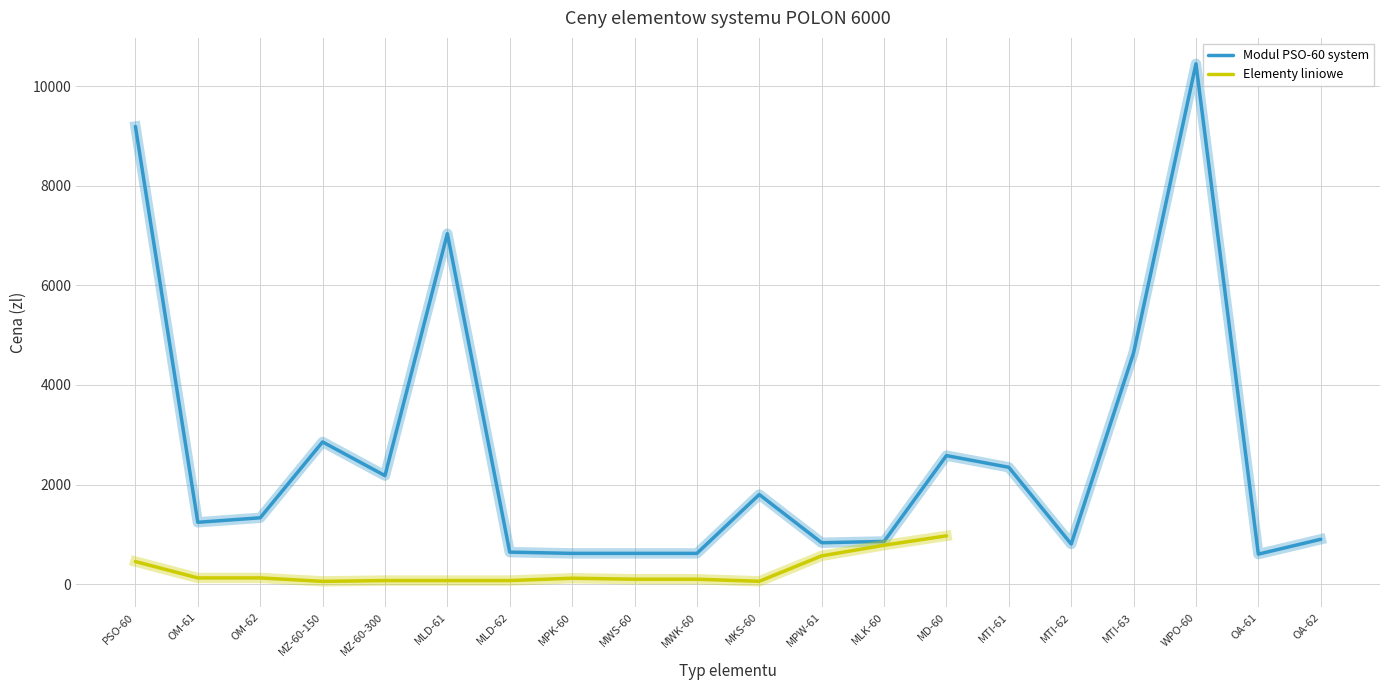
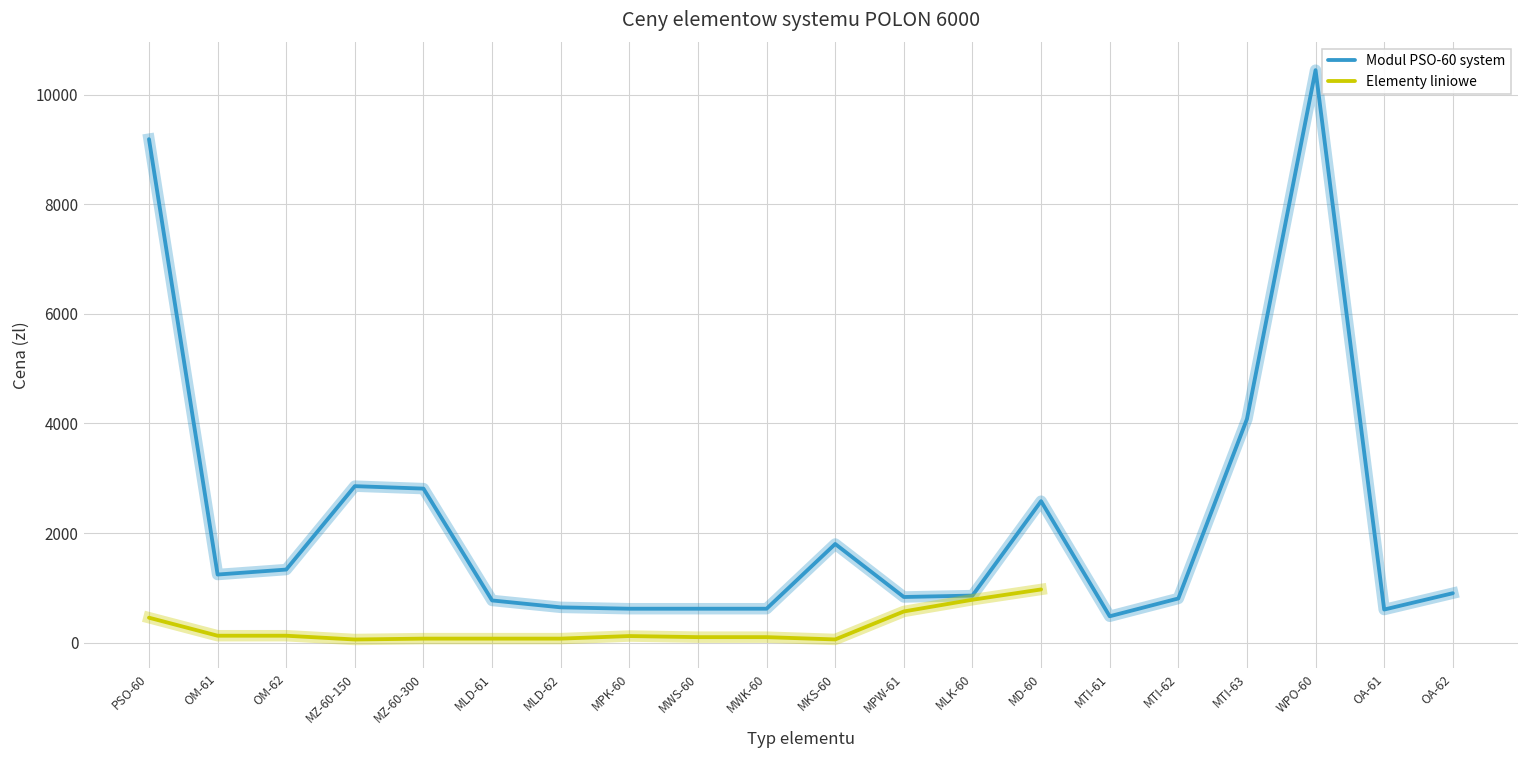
  {
    "Modul PSO-60 system": {
      "PSO-60": 9200,
      "OM-61": 1200,
      "OM-62": 1300,
      "MZ-60-150": 2900,
-     "MZ-60-300": 2200,
-     "MLD-61": 7000,
+     "MZ-60-300": 2800,
+     "MLD-61": 800,
      "MLD-62": 600,
      "MPK-60": 600,
      "MWS-60": 600,
      "MWK-60": 600,
      "MKS-60": 1800,
      "MPW-61": 800,
      "MLK-60": 900,
      "MD-60": 2600,
-     "MTI-61": 2300,
+     "MTI-61": 500,
      "MTI-62": 800,
-     "MTI-63": 4600,
+     "MTI-63": 4100,
      "WPO-60": 10500,
      "OA-61": 600,
      "OA-62": 900
    },
    "Elementy liniowe": {
      "PSO-60": 500,
      "OM-61": 100,
      "OM-62": 100,
      "MZ-60-150": 100,
      "MZ-60-300": 100,
      "MLD-61": 100,
      "MLD-62": 100,
      "MPK-60": 100,
      "MWS-60": 100,
      "MWK-60": 100,
      "MKS-60": 100,
      "MPW-61": 600,
      "MLK-60": 800,
      "MD-60": 1000
    }
  }
